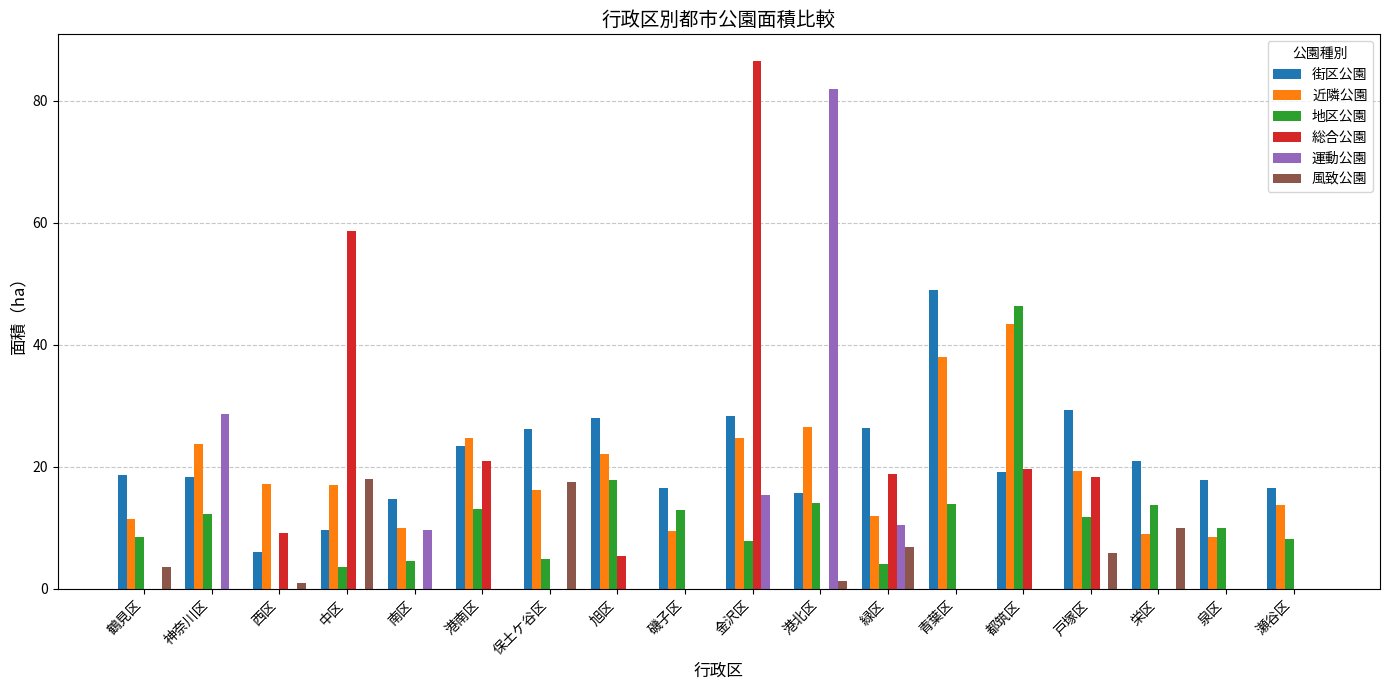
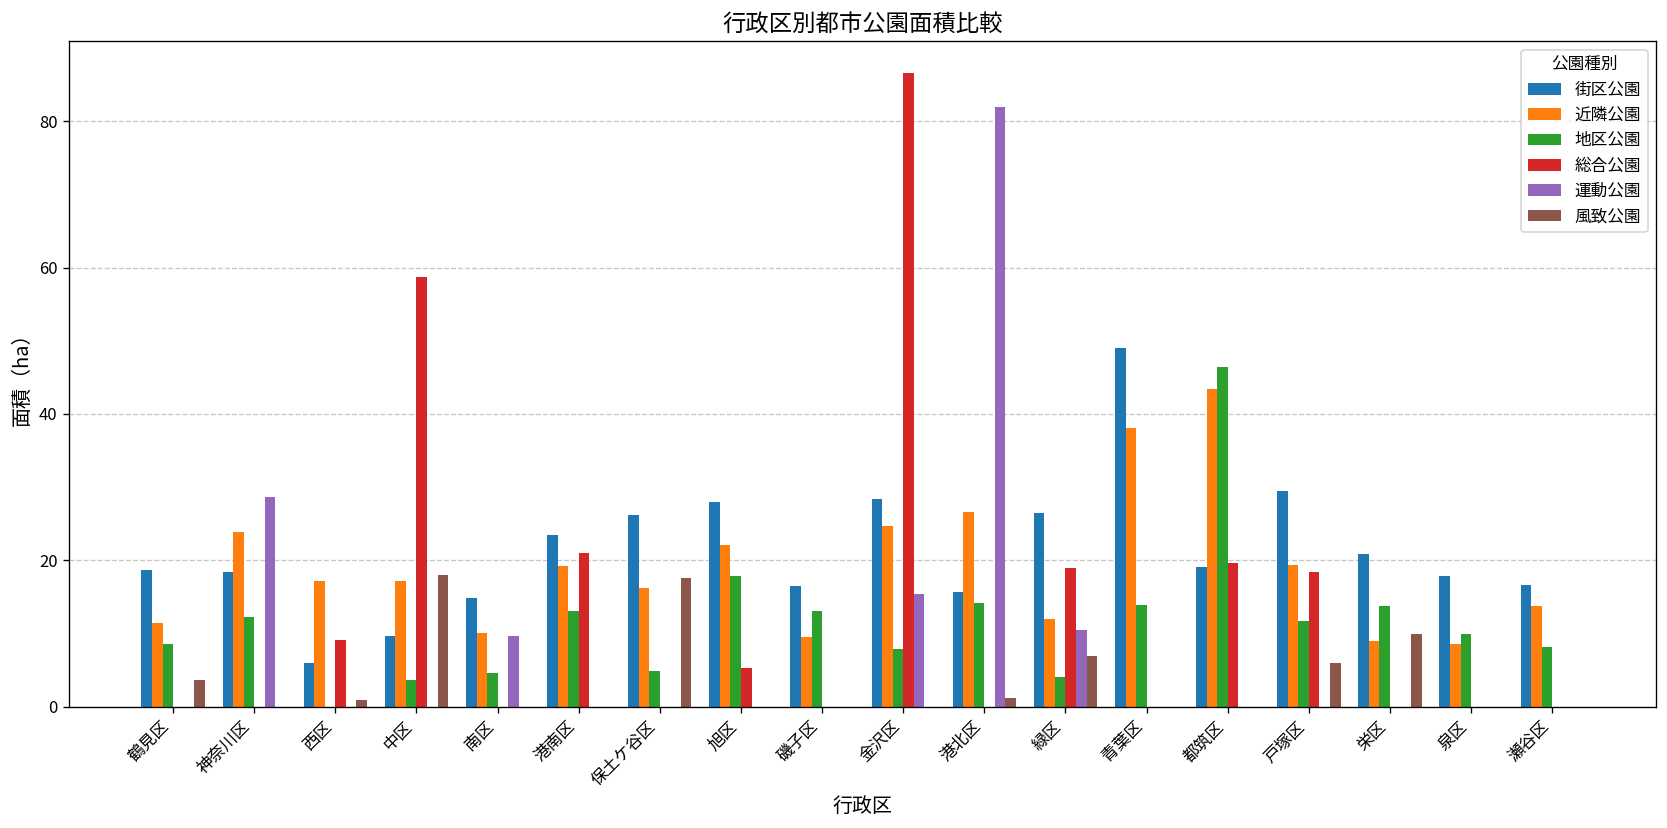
  {
    "街区公園": {
      "鶴見区": 19,
      "神奈川区": 18,
      "西区": 6,
      "中区": 10,
      "南区": 15,
      "港南区": 23,
      "保土ケ谷区": 26,
      "旭区": 28,
      "磯子区": 17,
      "金沢区": 28,
      "港北区": 16,
      "緑区": 26,
      "青葉区": 49,
      "都筑区": 19,
      "戸塚区": 29,
      "栄区": 21,
      "泉区": 18,
      "瀬谷区": 17
    },
    "近隣公園": {
      "鶴見区": 11,
      "神奈川区": 24,
      "西区": 17,
      "中区": 17,
      "南区": 10,
-     "港南区": 25,
+     "港南区": 19,
      "保土ケ谷区": 16,
      "旭区": 22,
      "磯子区": 10,
      "金沢区": 25,
      "港北区": 27,
      "緑区": 12,
      "青葉区": 38,
      "都筑区": 43,
      "戸塚区": 19,
      "栄区": 9,
      "泉区": 9,
      "瀬谷区": 14
    },
    "地区公園": {
      "鶴見区": 9,
      "神奈川区": 12,
      "西区": 0,
      "中区": 4,
      "南区": 5,
      "港南区": 13,
      "保土ケ谷区": 5,
      "旭区": 18,
      "磯子区": 13,
      "金沢区": 8,
      "港北区": 14,
      "緑区": 4,
      "青葉区": 14,
      "都筑区": 46,
      "戸塚区": 12,
      "栄区": 14,
      "泉区": 10,
      "瀬谷区": 8
    },
    "総合公園": {
      "鶴見区": 0,
      "神奈川区": 0,
      "西区": 9,
      "中区": 59,
      "南区": 0,
      "港南区": 21,
      "保土ケ谷区": 0,
      "旭区": 5,
      "磯子区": 0,
      "金沢区": 87,
      "港北区": 0,
      "緑区": 19,
      "青葉区": 0,
      "都筑区": 20,
      "戸塚区": 18,
      "栄区": 0,
      "泉区": 0,
      "瀬谷区": 0
    },
    "運動公園": {
      "鶴見区": 0,
      "神奈川区": 29,
      "西区": 0,
      "中区": 0,
      "南区": 10,
      "港南区": 0,
      "保土ケ谷区": 0,
      "旭区": 0,
      "磯子区": 0,
      "金沢区": 15,
      "港北区": 82,
      "緑区": 11,
      "青葉区": 0,
      "都筑区": 0,
      "戸塚区": 0,
      "栄区": 0,
      "泉区": 0,
      "瀬谷区": 0
    },
    "風致公園": {
      "鶴見区": 4,
      "神奈川区": 0,
      "西区": 1,
      "中区": 18,
      "南区": 0,
      "港南区": 0,
      "保土ケ谷区": 18,
      "旭区": 0,
      "磯子区": 0,
      "金沢区": 0,
      "港北区": 1,
      "緑区": 7,
      "青葉区": 0,
      "都筑区": 0,
      "戸塚区": 6,
      "栄区": 10,
      "泉区": 0,
      "瀬谷区": 0
    }
  }
